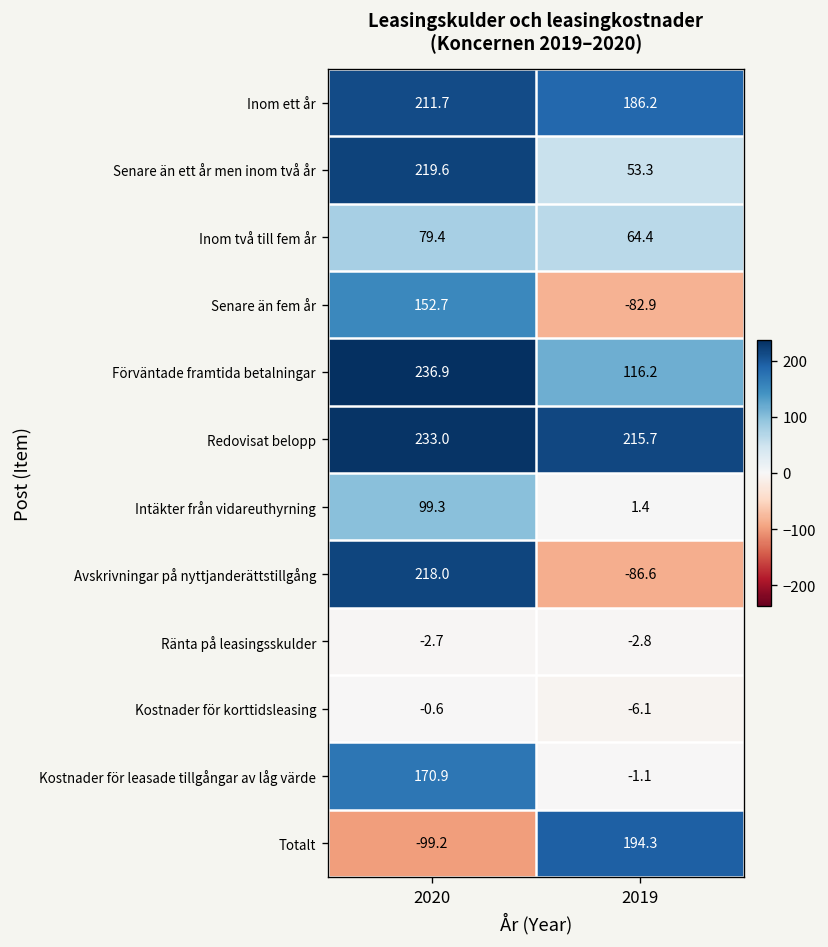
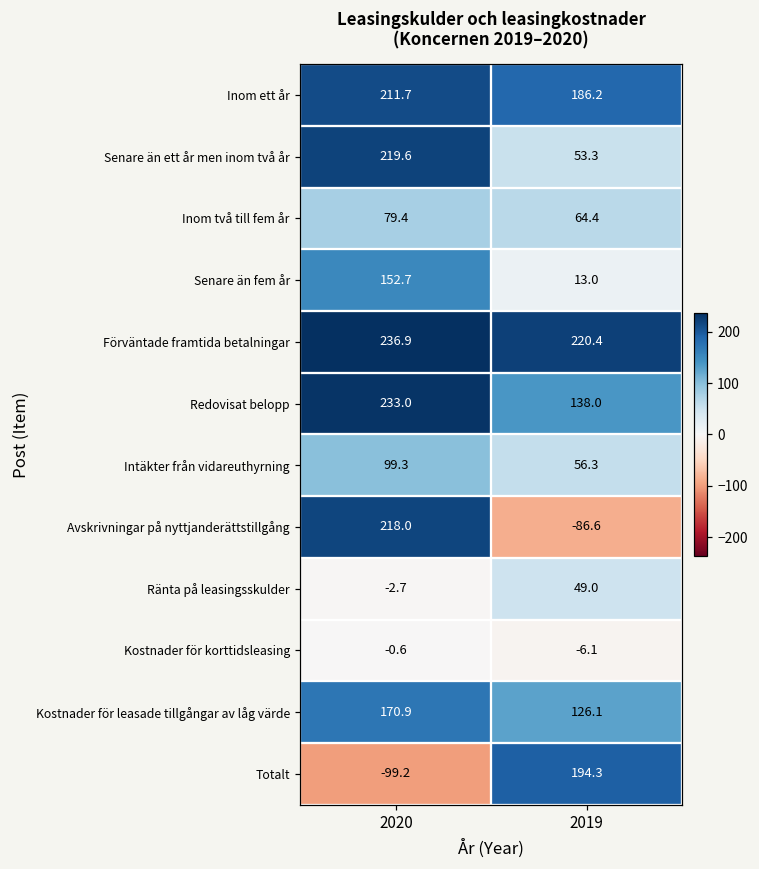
  {
    "Inom ett år": {
      "2020": 211.7,
      "2019": 186.2
    },
    "Senare än ett år men inom två år": {
      "2020": 219.6,
      "2019": 53.3
    },
    "Inom två till fem år": {
      "2020": 79.4,
      "2019": 64.4
    },
    "Senare än fem år": {
      "2020": 152.7,
-     "2019": -82.9
+     "2019": 13.0
    },
    "Förväntade framtida betalningar": {
      "2020": 236.9,
-     "2019": 116.2
+     "2019": 220.4
    },
    "Redovisat belopp": {
      "2020": 233.0,
-     "2019": 215.7
+     "2019": 138.0
    },
    "Intäkter från vidareuthyrning": {
      "2020": 99.3,
-     "2019": 1.4
+     "2019": 56.3
    },
    "Avskrivningar på nyttjanderättstillgång": {
      "2020": 218.0,
      "2019": -86.6
    },
    "Ränta på leasingsskulder": {
      "2020": -2.7,
-     "2019": -2.8
+     "2019": 49.0
    },
    "Kostnader för korttidsleasing": {
      "2020": -0.6,
      "2019": -6.1
    },
    "Kostnader för leasade tillgångar av låg värde": {
      "2020": 170.9,
-     "2019": -1.1
+     "2019": 126.1
    },
    "Totalt": {
      "2020": -99.2,
      "2019": 194.3
    }
  }
